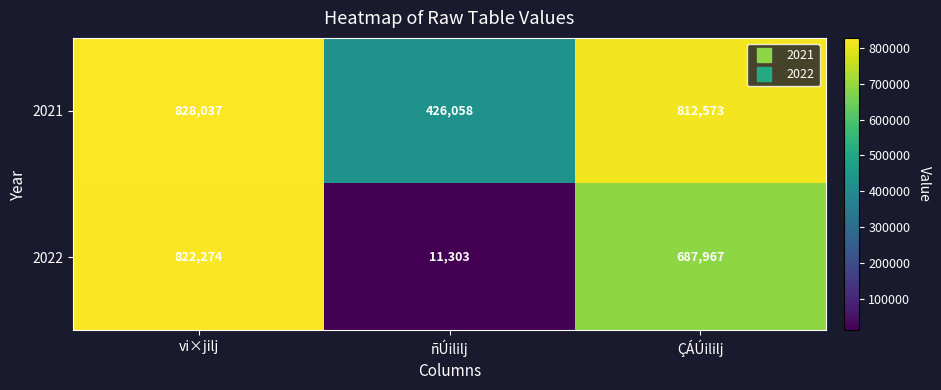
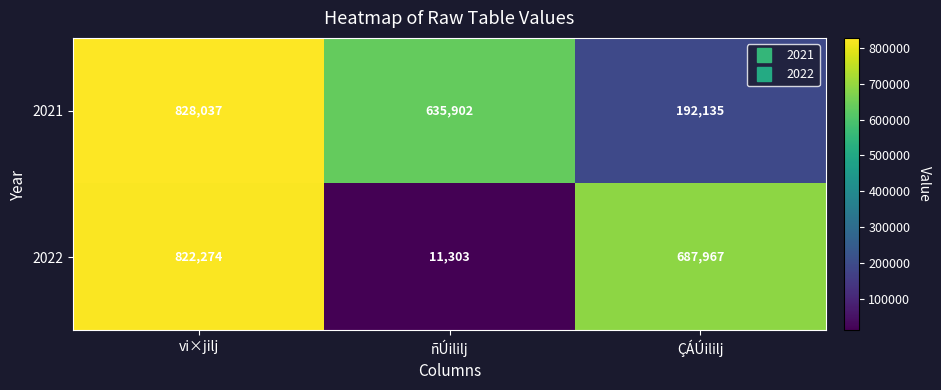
  {
    "2021": {
      "vi×jilj": "828,037",
-     "ñÚililj": "426,058",
-     "ÇÁÚililj": "812,573"
+     "ñÚililj": "635,902",
+     "ÇÁÚililj": "192,135"
    },
    "2022": {
      "vi×jilj": "822,274",
      "ñÚililj": "11,303",
      "ÇÁÚililj": "687,967"
    }
  }
